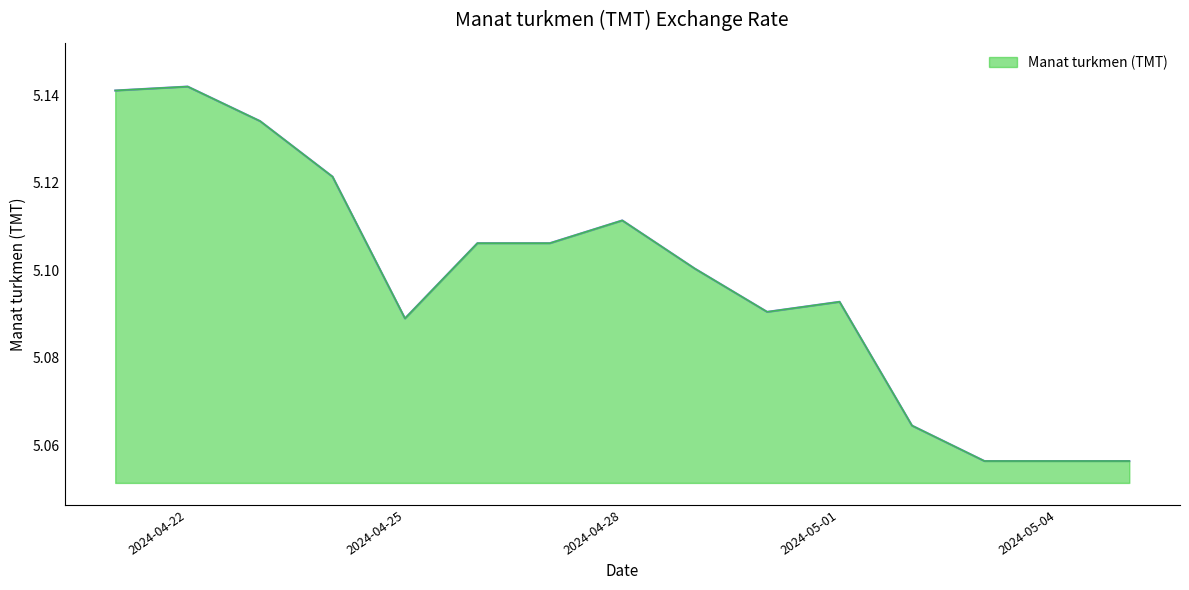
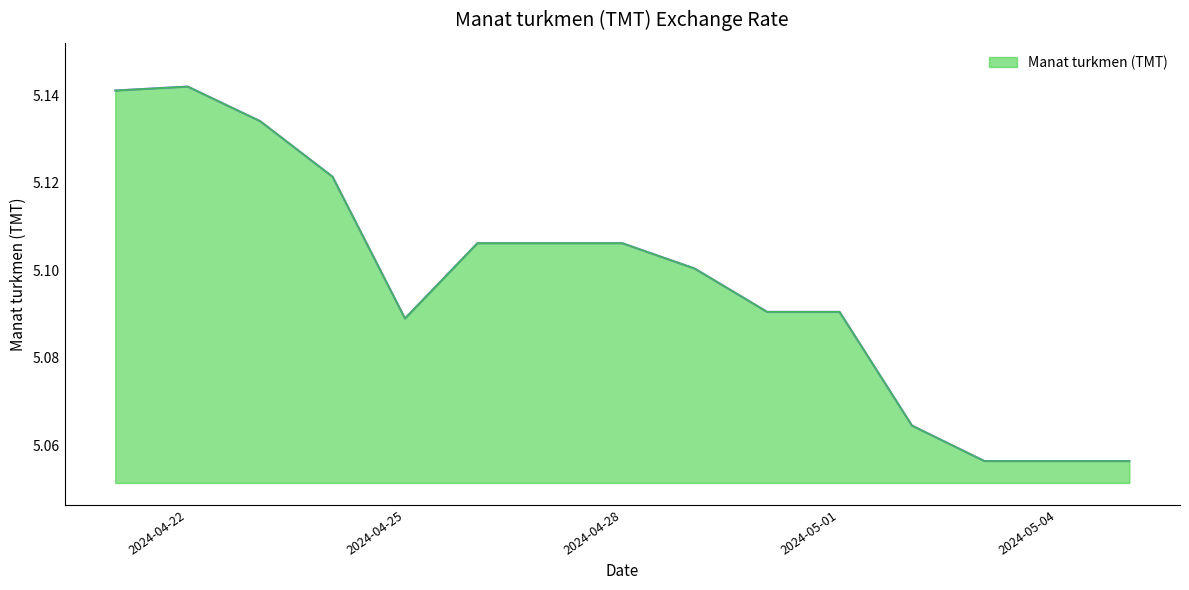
  {
    "2024-04-22": 5.142,
    "2024-04-25": 5.089,
-   "2024-04-28": 5.111,
-   "2024-05-01": 5.093,
+   "2024-04-28": 5.106,
+   "2024-05-01": 5.091,
    "2024-05-04": 5.056
  }
